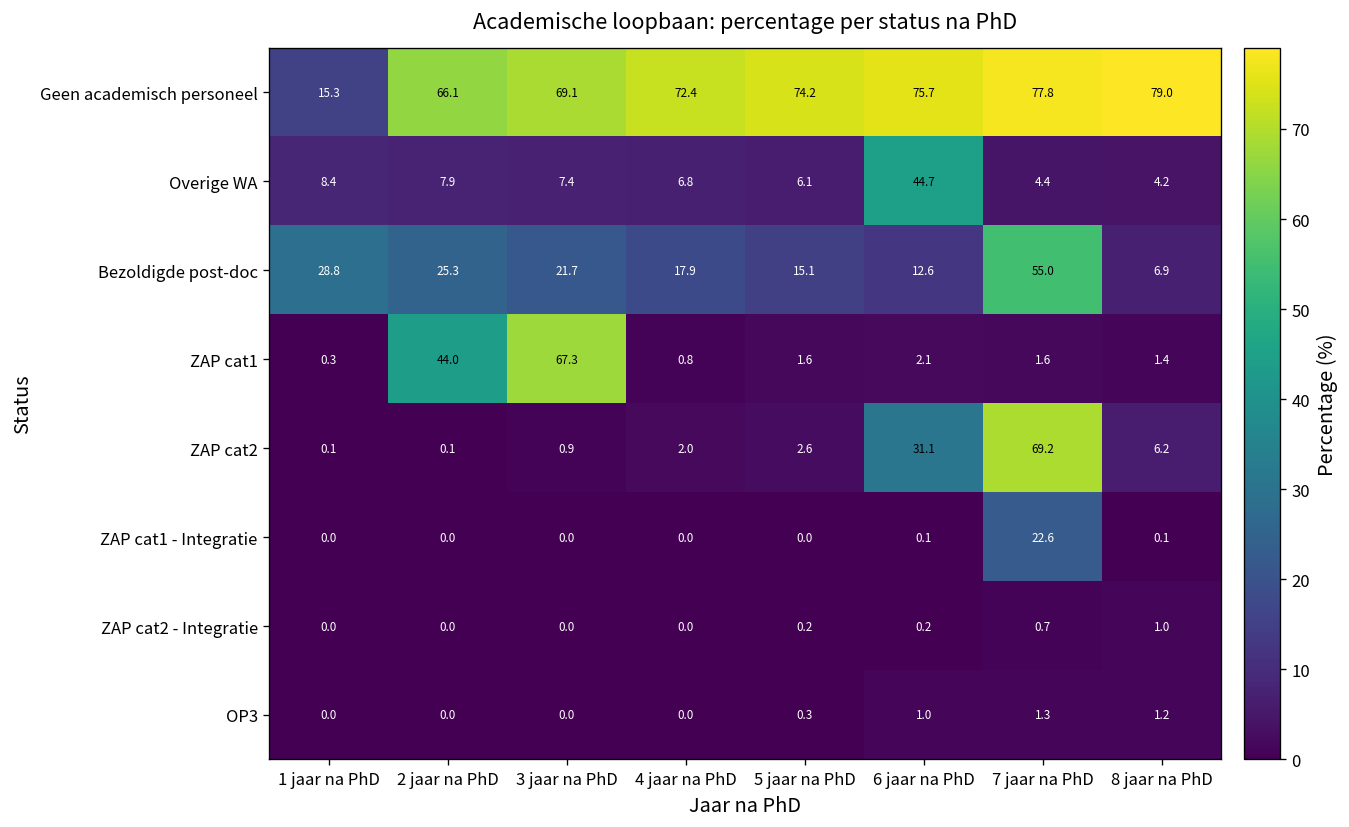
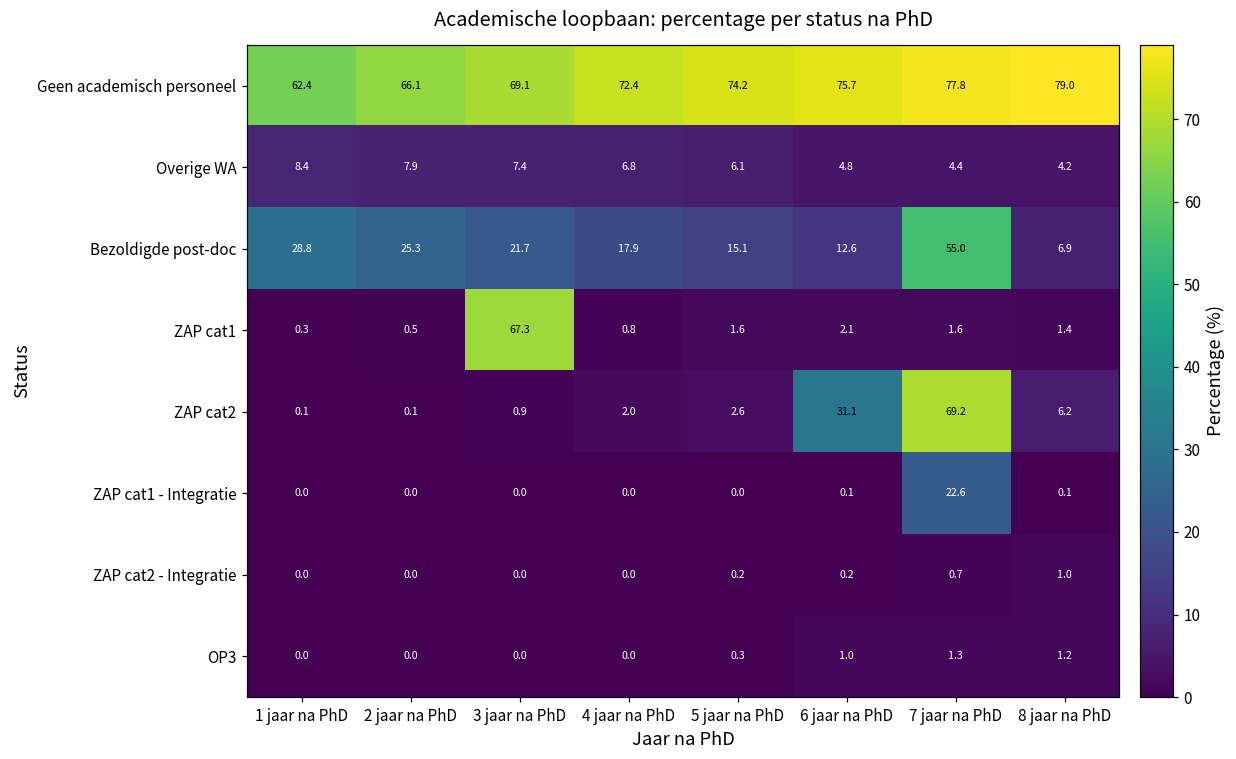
  {
    "Geen academisch personeel": {
-     "1 jaar na PhD": 15.3,
+     "1 jaar na PhD": 62.4,
      "2 jaar na PhD": 66.1,
      "3 jaar na PhD": 69.1,
      "4 jaar na PhD": 72.4,
      "5 jaar na PhD": 74.2,
      "6 jaar na PhD": 75.7,
      "7 jaar na PhD": 77.8,
      "8 jaar na PhD": 79.0
    },
    "Overige WA": {
      "1 jaar na PhD": 8.4,
      "2 jaar na PhD": 7.9,
      "3 jaar na PhD": 7.4,
      "4 jaar na PhD": 6.8,
      "5 jaar na PhD": 6.1,
-     "6 jaar na PhD": 44.7,
+     "6 jaar na PhD": 4.8,
      "7 jaar na PhD": 4.4,
      "8 jaar na PhD": 4.2
    },
    "Bezoldigde post-doc": {
      "1 jaar na PhD": 28.8,
      "2 jaar na PhD": 25.3,
      "3 jaar na PhD": 21.7,
      "4 jaar na PhD": 17.9,
      "5 jaar na PhD": 15.1,
      "6 jaar na PhD": 12.6,
      "7 jaar na PhD": 55.0,
      "8 jaar na PhD": 6.9
    },
    "ZAP cat1": {
      "1 jaar na PhD": 0.3,
-     "2 jaar na PhD": 44.0,
+     "2 jaar na PhD": 0.5,
      "3 jaar na PhD": 67.3,
      "4 jaar na PhD": 0.8,
      "5 jaar na PhD": 1.6,
      "6 jaar na PhD": 2.1,
      "7 jaar na PhD": 1.6,
      "8 jaar na PhD": 1.4
    },
    "ZAP cat2": {
      "1 jaar na PhD": 0.1,
      "2 jaar na PhD": 0.1,
      "3 jaar na PhD": 0.9,
      "4 jaar na PhD": 2.0,
      "5 jaar na PhD": 2.6,
      "6 jaar na PhD": 31.1,
      "7 jaar na PhD": 69.2,
      "8 jaar na PhD": 6.2
    },
    "ZAP cat1 - Integratie": {
      "1 jaar na PhD": 0.0,
      "2 jaar na PhD": 0.0,
      "3 jaar na PhD": 0.0,
      "4 jaar na PhD": 0.0,
      "5 jaar na PhD": 0.0,
      "6 jaar na PhD": 0.1,
      "7 jaar na PhD": 22.6,
      "8 jaar na PhD": 0.1
    },
    "ZAP cat2 - Integratie": {
      "1 jaar na PhD": 0.0,
      "2 jaar na PhD": 0.0,
      "3 jaar na PhD": 0.0,
      "4 jaar na PhD": 0.0,
      "5 jaar na PhD": 0.2,
      "6 jaar na PhD": 0.2,
      "7 jaar na PhD": 0.7,
      "8 jaar na PhD": 1.0
    },
    "OP3": {
      "1 jaar na PhD": 0.0,
      "2 jaar na PhD": 0.0,
      "3 jaar na PhD": 0.0,
      "4 jaar na PhD": 0.0,
      "5 jaar na PhD": 0.3,
      "6 jaar na PhD": 1.0,
      "7 jaar na PhD": 1.3,
      "8 jaar na PhD": 1.2
    }
  }
